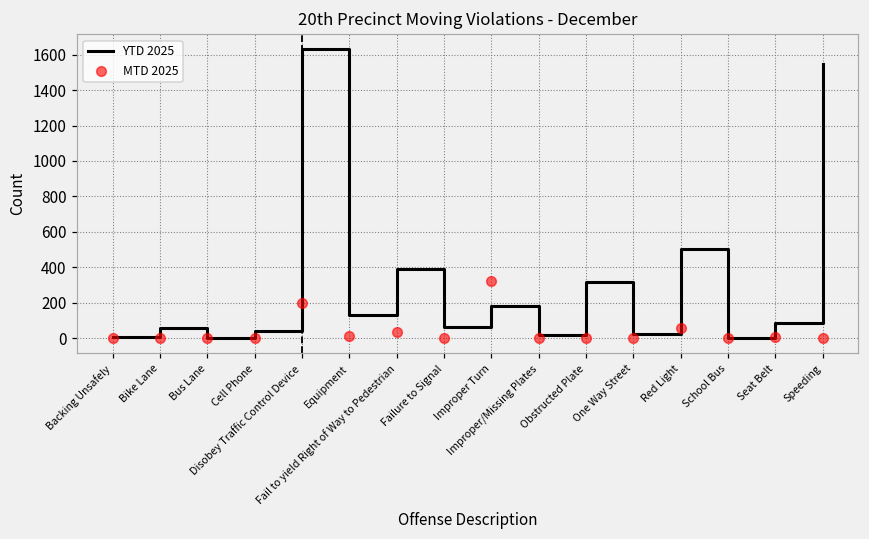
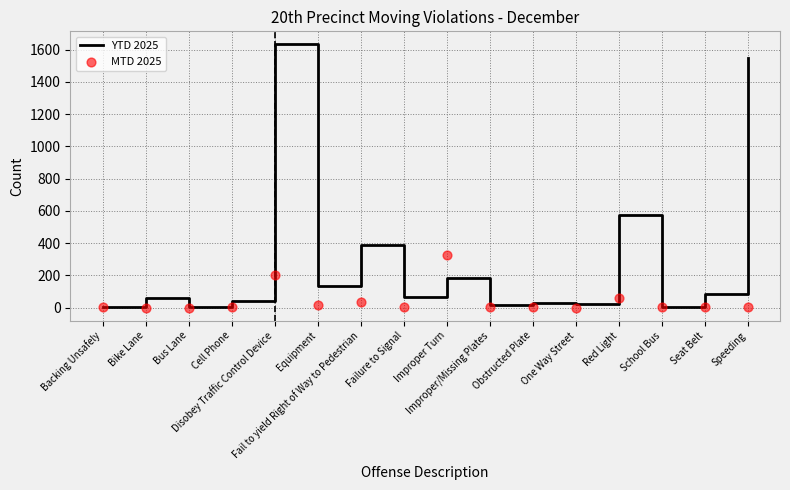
  {
    "YTD 2025": {
      "Bike Lane": 60,
      "Cell Phone": 40,
      "Disobey Traffic Control Device": 1630,
      "Equipment": 130,
      "Fail to yield Right of Way to Pedestrian": 390,
      "Failure to Signal": 70,
      "Improper Turn": 180,
-     "Obstructed Plate": 320,
+     "Obstructed Plate": 30,
      "One Way Street": 20,
-     "Red Light": 510,
+     "Red Light": 570,
      "Seat Belt": 90,
      "Speeding": 1550
    }
  }
